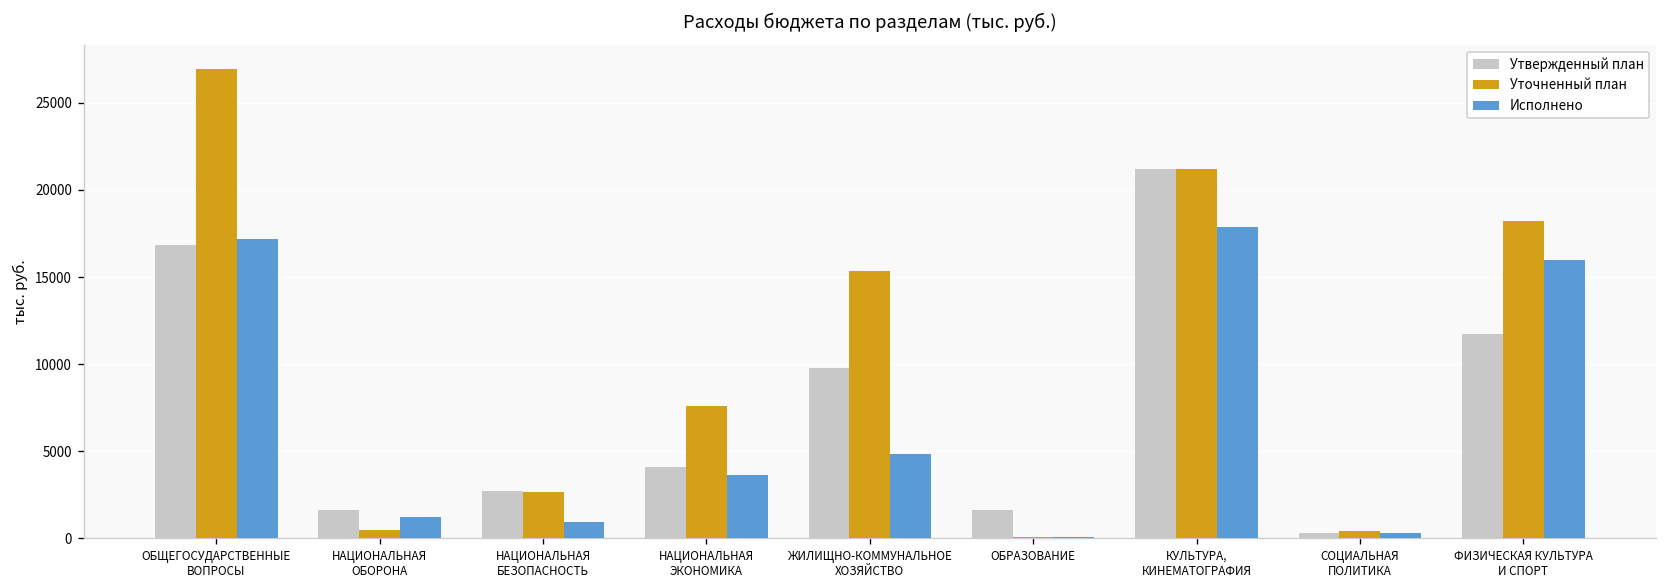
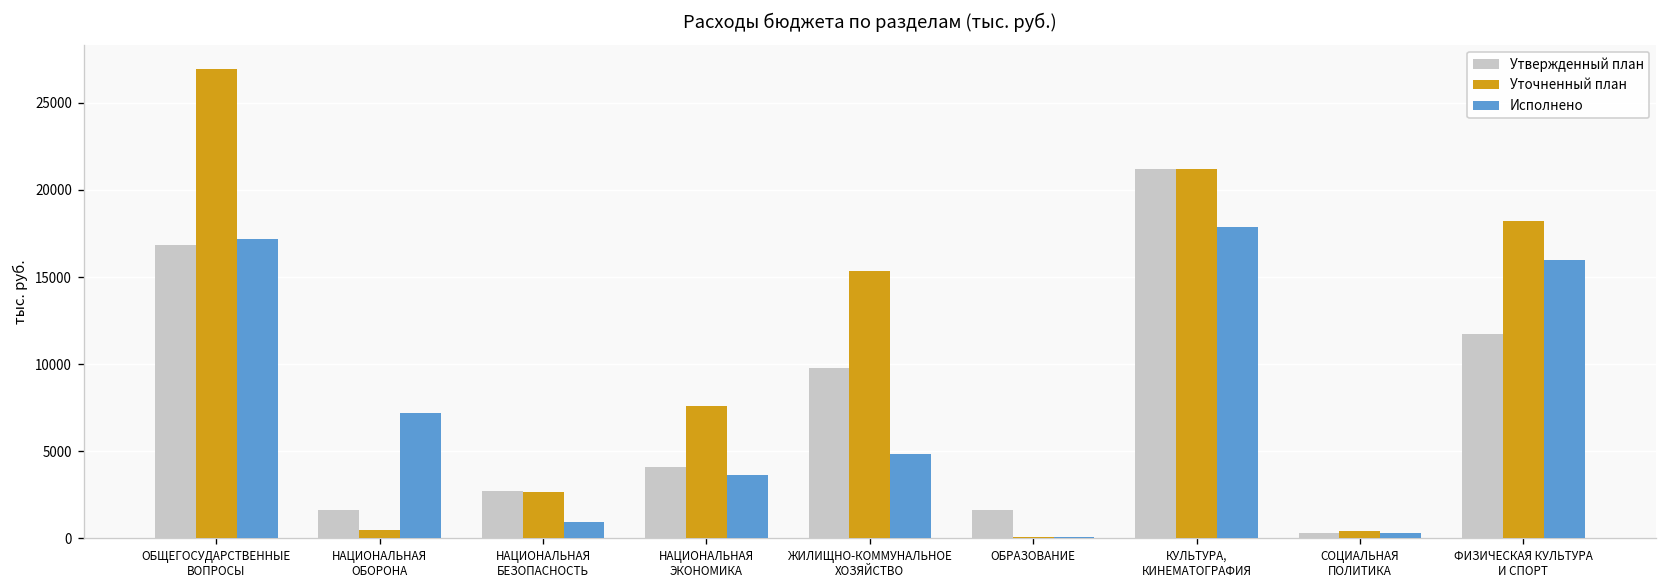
  {
    "Утвержденный план": {
      "ОБЩЕГОСУДАРСТВЕННЫЕ ВОПРОСЫ": 16800,
      "НАЦИОНАЛЬНАЯ ОБОРОНА": 1700,
      "НАЦИОНАЛЬНАЯ БЕЗОПАСНОСТЬ": 2700,
      "НАЦИОНАЛЬНАЯ ЭКОНОМИКА": 4100,
      "ЖИЛИЩНО-КОММУНАЛЬНОЕ ХОЗЯЙСТВО": 9800,
      "ОБРАЗОВАНИЕ": 1600,
      "КУЛЬТУРА, КИНЕМАТОГРАФИЯ": 21200,
      "СОЦИАЛЬНАЯ ПОЛИТИКА": 300,
      "ФИЗИЧЕСКАЯ КУЛЬТУРА И СПОРТ": 11700
    },
    "Уточненный план": {
      "ОБЩЕГОСУДАРСТВЕННЫЕ ВОПРОСЫ": 27000,
      "НАЦИОНАЛЬНАЯ ОБОРОНА": 500,
      "НАЦИОНАЛЬНАЯ БЕЗОПАСНОСТЬ": 2700,
      "НАЦИОНАЛЬНАЯ ЭКОНОМИКА": 7600,
      "ЖИЛИЩНО-КОММУНАЛЬНОЕ ХОЗЯЙСТВО": 15300,
      "КУЛЬТУРА, КИНЕМАТОГРАФИЯ": 21200,
      "СОЦИАЛЬНАЯ ПОЛИТИКА": 400,
      "ФИЗИЧЕСКАЯ КУЛЬТУРА И СПОРТ": 18200
    },
    "Исполнено": {
      "ОБЩЕГОСУДАРСТВЕННЫЕ ВОПРОСЫ": 17200,
-     "НАЦИОНАЛЬНАЯ ОБОРОНА": 1200,
+     "НАЦИОНАЛЬНАЯ ОБОРОНА": 7200,
      "НАЦИОНАЛЬНАЯ БЕЗОПАСНОСТЬ": 1000,
      "НАЦИОНАЛЬНАЯ ЭКОНОМИКА": 3600,
      "ЖИЛИЩНО-КОММУНАЛЬНОЕ ХОЗЯЙСТВО": 4800,
      "КУЛЬТУРА, КИНЕМАТОГРАФИЯ": 17900,
      "СОЦИАЛЬНАЯ ПОЛИТИКА": 300,
      "ФИЗИЧЕСКАЯ КУЛЬТУРА И СПОРТ": 16000
    }
  }
